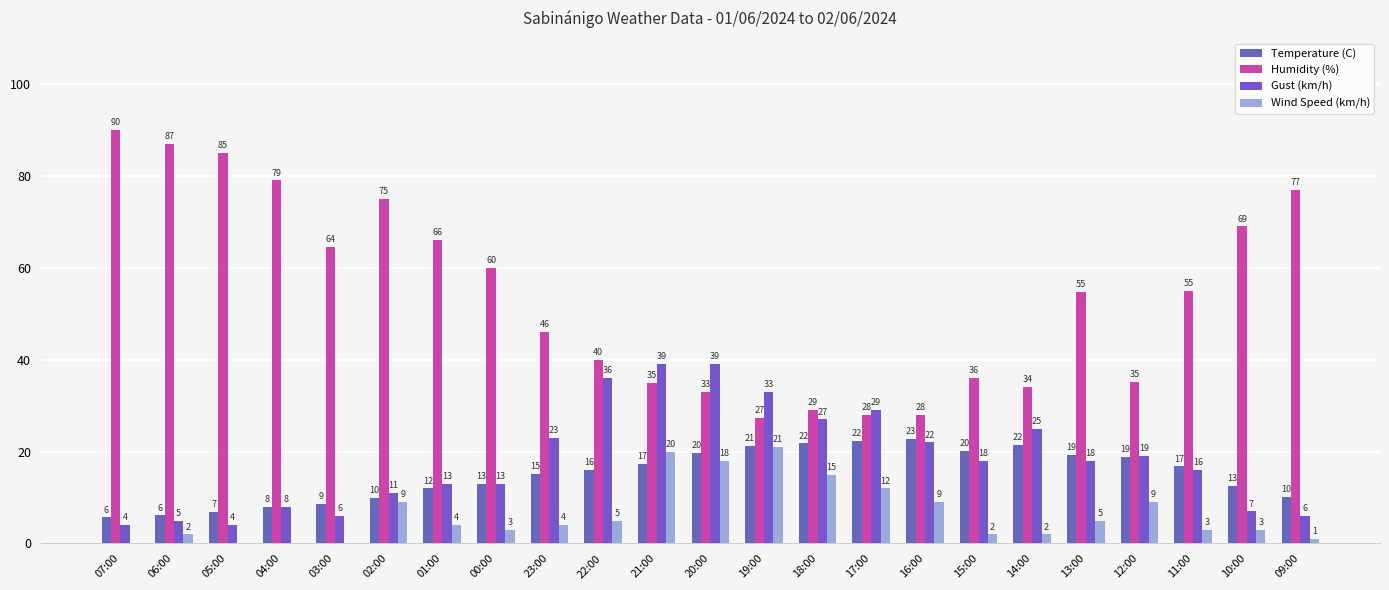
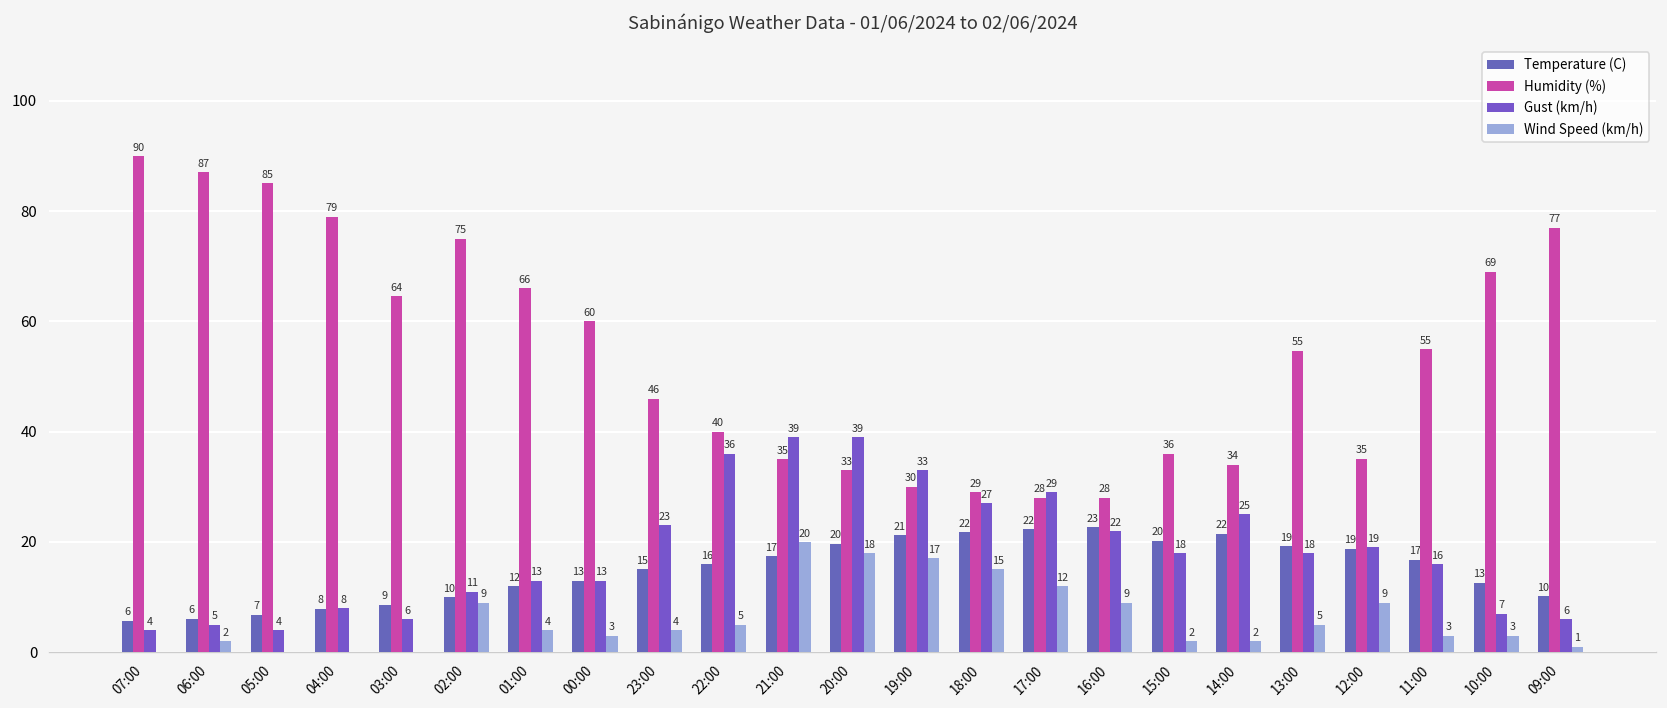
  {
    "Humidity (%)": {
      "07:00": 90,
      "06:00": 87,
      "05:00": 85,
      "04:00": 79,
      "03:00": 64,
      "02:00": 75,
      "01:00": 66,
      "00:00": 60,
      "23:00": 46,
      "22:00": 40,
      "21:00": 35,
      "20:00": 33,
-     "19:00": 27,
+     "19:00": 30,
      "18:00": 29,
      "17:00": 28,
      "16:00": 28,
      "15:00": 36,
      "14:00": 34,
      "13:00": 55,
      "12:00": 35,
      "11:00": 55,
      "10:00": 69,
      "09:00": 77
    },
    "Wind Speed (km/h)": {
      "06:00": 2,
      "02:00": 9,
      "01:00": 4,
      "00:00": 3,
      "23:00": 4,
      "22:00": 5,
      "21:00": 20,
      "20:00": 18,
-     "19:00": 21,
+     "19:00": 17,
      "18:00": 15,
      "17:00": 12,
      "16:00": 9,
      "15:00": 2,
      "14:00": 2,
      "13:00": 5,
      "12:00": 9,
      "11:00": 3,
      "10:00": 3,
      "09:00": 1
    }
  }
